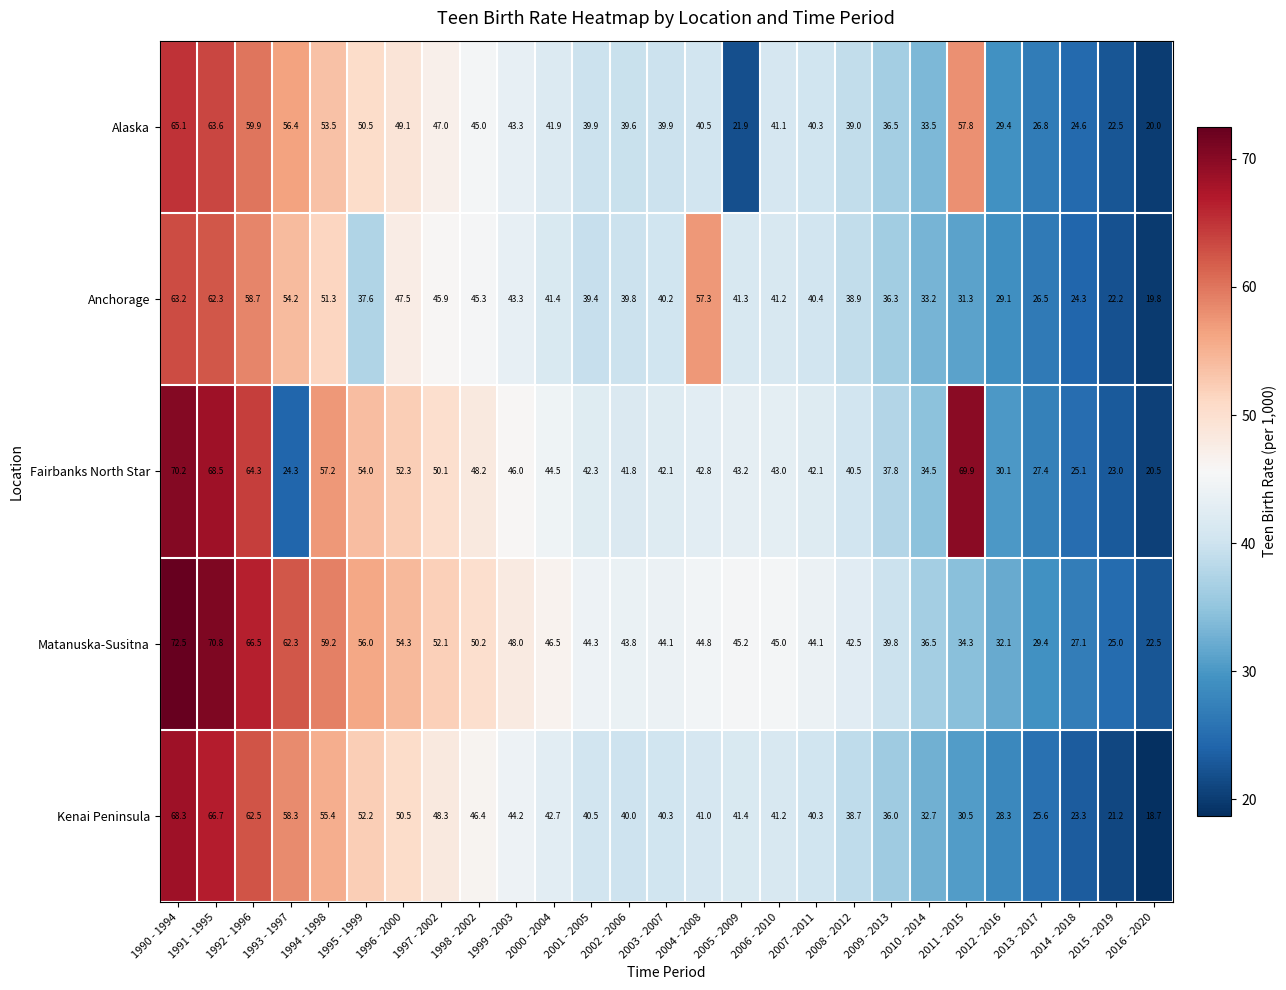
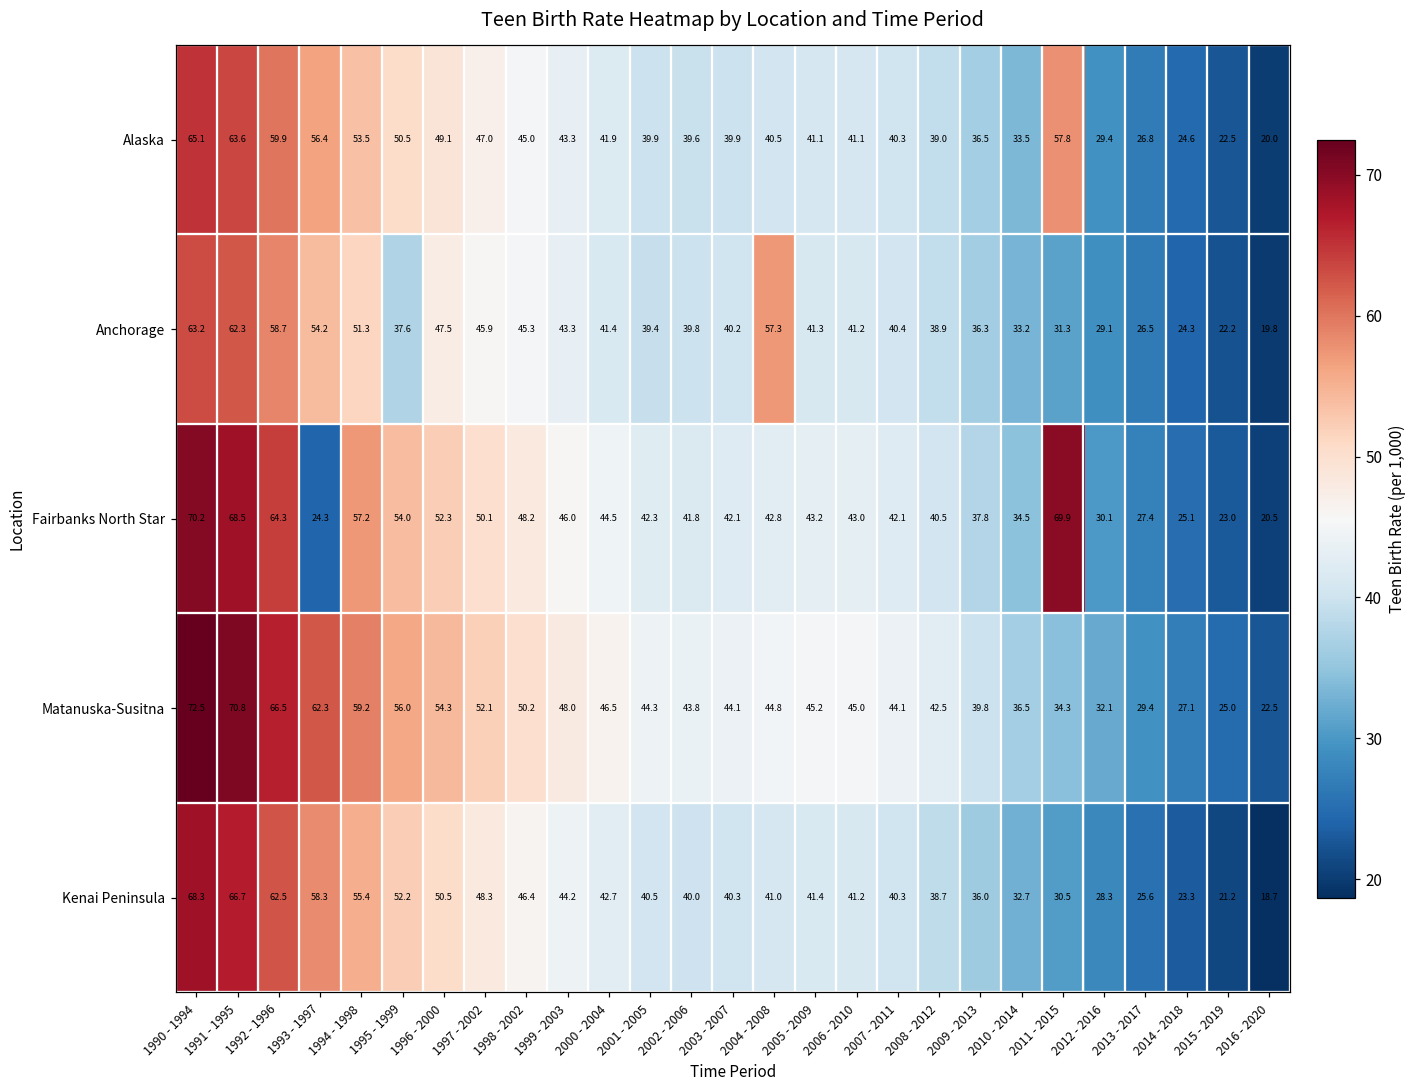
  {
    "Alaska": {
      "1990 - 1994": 65.1,
      "1991 - 1995": 63.6,
      "1992 - 1996": 59.9,
      "1993 - 1997": 56.4,
      "1994 - 1998": 53.5,
      "1995 - 1999": 50.5,
      "1996 - 2000": 49.1,
      "1997 - 2002": 47.0,
      "1998 - 2002": 45.0,
      "1999 - 2003": 43.3,
      "2000 - 2004": 41.9,
      "2001 - 2005": 39.9,
      "2002 - 2006": 39.6,
      "2003 - 2007": 39.9,
      "2004 - 2008": 40.5,
-     "2005 - 2009": 21.9,
+     "2005 - 2009": 41.1,
      "2006 - 2010": 41.1,
      "2007 - 2011": 40.3,
      "2008 - 2012": 39.0,
      "2009 - 2013": 36.5,
      "2010 - 2014": 33.5,
      "2011 - 2015": 57.8,
      "2012 - 2016": 29.4,
      "2013 - 2017": 26.8,
      "2014 - 2018": 24.6,
      "2015 - 2019": 22.5,
      "2016 - 2020": 20.0
    },
    "Anchorage": {
      "1990 - 1994": 63.2,
      "1991 - 1995": 62.3,
      "1992 - 1996": 58.7,
      "1993 - 1997": 54.2,
      "1994 - 1998": 51.3,
      "1995 - 1999": 37.6,
      "1996 - 2000": 47.5,
      "1997 - 2002": 45.9,
      "1998 - 2002": 45.3,
      "1999 - 2003": 43.3,
      "2000 - 2004": 41.4,
      "2001 - 2005": 39.4,
      "2002 - 2006": 39.8,
      "2003 - 2007": 40.2,
      "2004 - 2008": 57.3,
      "2005 - 2009": 41.3,
      "2006 - 2010": 41.2,
      "2007 - 2011": 40.4,
      "2008 - 2012": 38.9,
      "2009 - 2013": 36.3,
      "2010 - 2014": 33.2,
      "2011 - 2015": 31.3,
      "2012 - 2016": 29.1,
      "2013 - 2017": 26.5,
      "2014 - 2018": 24.3,
      "2015 - 2019": 22.2,
      "2016 - 2020": 19.8
    },
    "Fairbanks North Star": {
      "1990 - 1994": 70.2,
      "1991 - 1995": 68.5,
      "1992 - 1996": 64.3,
      "1993 - 1997": 24.3,
      "1994 - 1998": 57.2,
      "1995 - 1999": 54.0,
      "1996 - 2000": 52.3,
      "1997 - 2002": 50.1,
      "1998 - 2002": 48.2,
      "1999 - 2003": 46.0,
      "2000 - 2004": 44.5,
      "2001 - 2005": 42.3,
      "2002 - 2006": 41.8,
      "2003 - 2007": 42.1,
      "2004 - 2008": 42.8,
      "2005 - 2009": 43.2,
      "2006 - 2010": 43.0,
      "2007 - 2011": 42.1,
      "2008 - 2012": 40.5,
      "2009 - 2013": 37.8,
      "2010 - 2014": 34.5,
      "2011 - 2015": 69.9,
      "2012 - 2016": 30.1,
      "2013 - 2017": 27.4,
      "2014 - 2018": 25.1,
      "2015 - 2019": 23.0,
      "2016 - 2020": 20.5
    },
    "Matanuska-Susitna": {
      "1990 - 1994": 72.5,
      "1991 - 1995": 70.8,
      "1992 - 1996": 66.5,
      "1993 - 1997": 62.3,
      "1994 - 1998": 59.2,
      "1995 - 1999": 56.0,
      "1996 - 2000": 54.3,
      "1997 - 2002": 52.1,
      "1998 - 2002": 50.2,
      "1999 - 2003": 48.0,
      "2000 - 2004": 46.5,
      "2001 - 2005": 44.3,
      "2002 - 2006": 43.8,
      "2003 - 2007": 44.1,
      "2004 - 2008": 44.8,
      "2005 - 2009": 45.2,
      "2006 - 2010": 45.0,
      "2007 - 2011": 44.1,
      "2008 - 2012": 42.5,
      "2009 - 2013": 39.8,
      "2010 - 2014": 36.5,
      "2011 - 2015": 34.3,
      "2012 - 2016": 32.1,
      "2013 - 2017": 29.4,
      "2014 - 2018": 27.1,
      "2015 - 2019": 25.0,
      "2016 - 2020": 22.5
    },
    "Kenai Peninsula": {
      "1990 - 1994": 68.3,
      "1991 - 1995": 66.7,
      "1992 - 1996": 62.5,
      "1993 - 1997": 58.3,
      "1994 - 1998": 55.4,
      "1995 - 1999": 52.2,
      "1996 - 2000": 50.5,
      "1997 - 2002": 48.3,
      "1998 - 2002": 46.4,
      "1999 - 2003": 44.2,
      "2000 - 2004": 42.7,
      "2001 - 2005": 40.5,
      "2002 - 2006": 40.0,
      "2003 - 2007": 40.3,
      "2004 - 2008": 41.0,
      "2005 - 2009": 41.4,
      "2006 - 2010": 41.2,
      "2007 - 2011": 40.3,
      "2008 - 2012": 38.7,
      "2009 - 2013": 36.0,
      "2010 - 2014": 32.7,
      "2011 - 2015": 30.5,
      "2012 - 2016": 28.3,
      "2013 - 2017": 25.6,
      "2014 - 2018": 23.3,
      "2015 - 2019": 21.2,
      "2016 - 2020": 18.7
    }
  }
